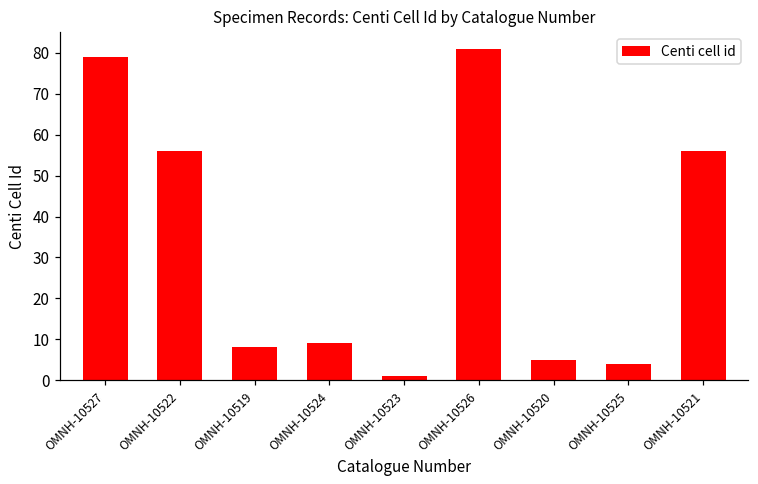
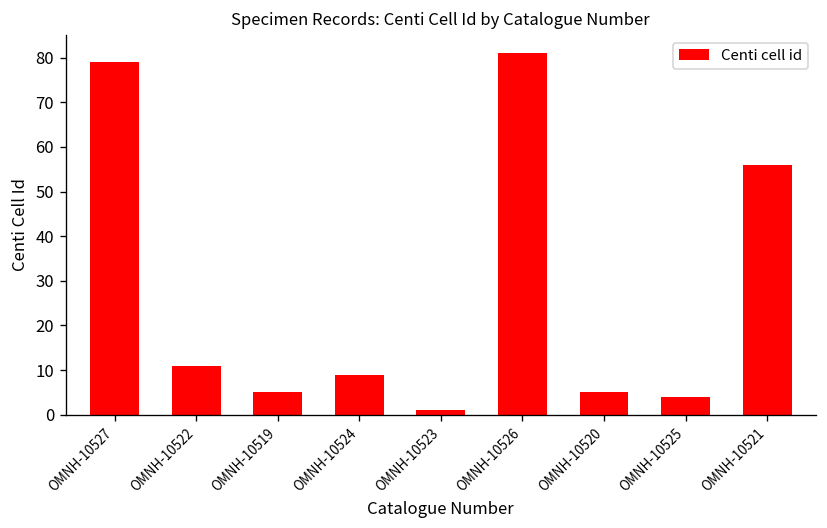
  {
    "OMNH-10527": 79,
-   "OMNH-10522": 56,
-   "OMNH-10519": 8,
+   "OMNH-10522": 11,
+   "OMNH-10519": 5,
    "OMNH-10524": 9,
    "OMNH-10523": 1,
    "OMNH-10526": 81,
    "OMNH-10520": 5,
    "OMNH-10525": 4,
    "OMNH-10521": 56
  }
